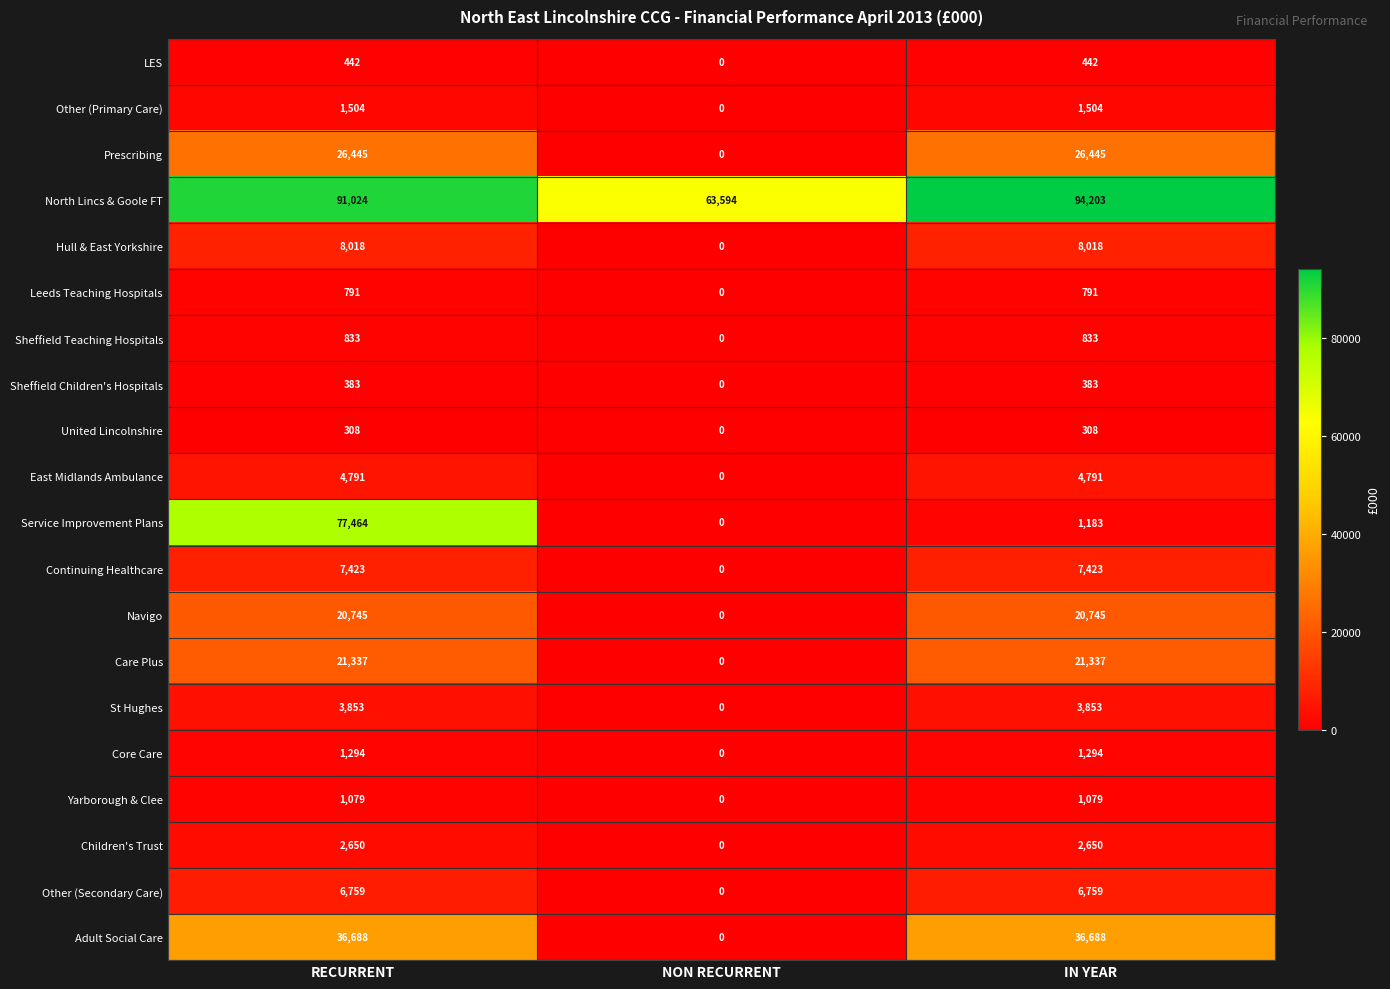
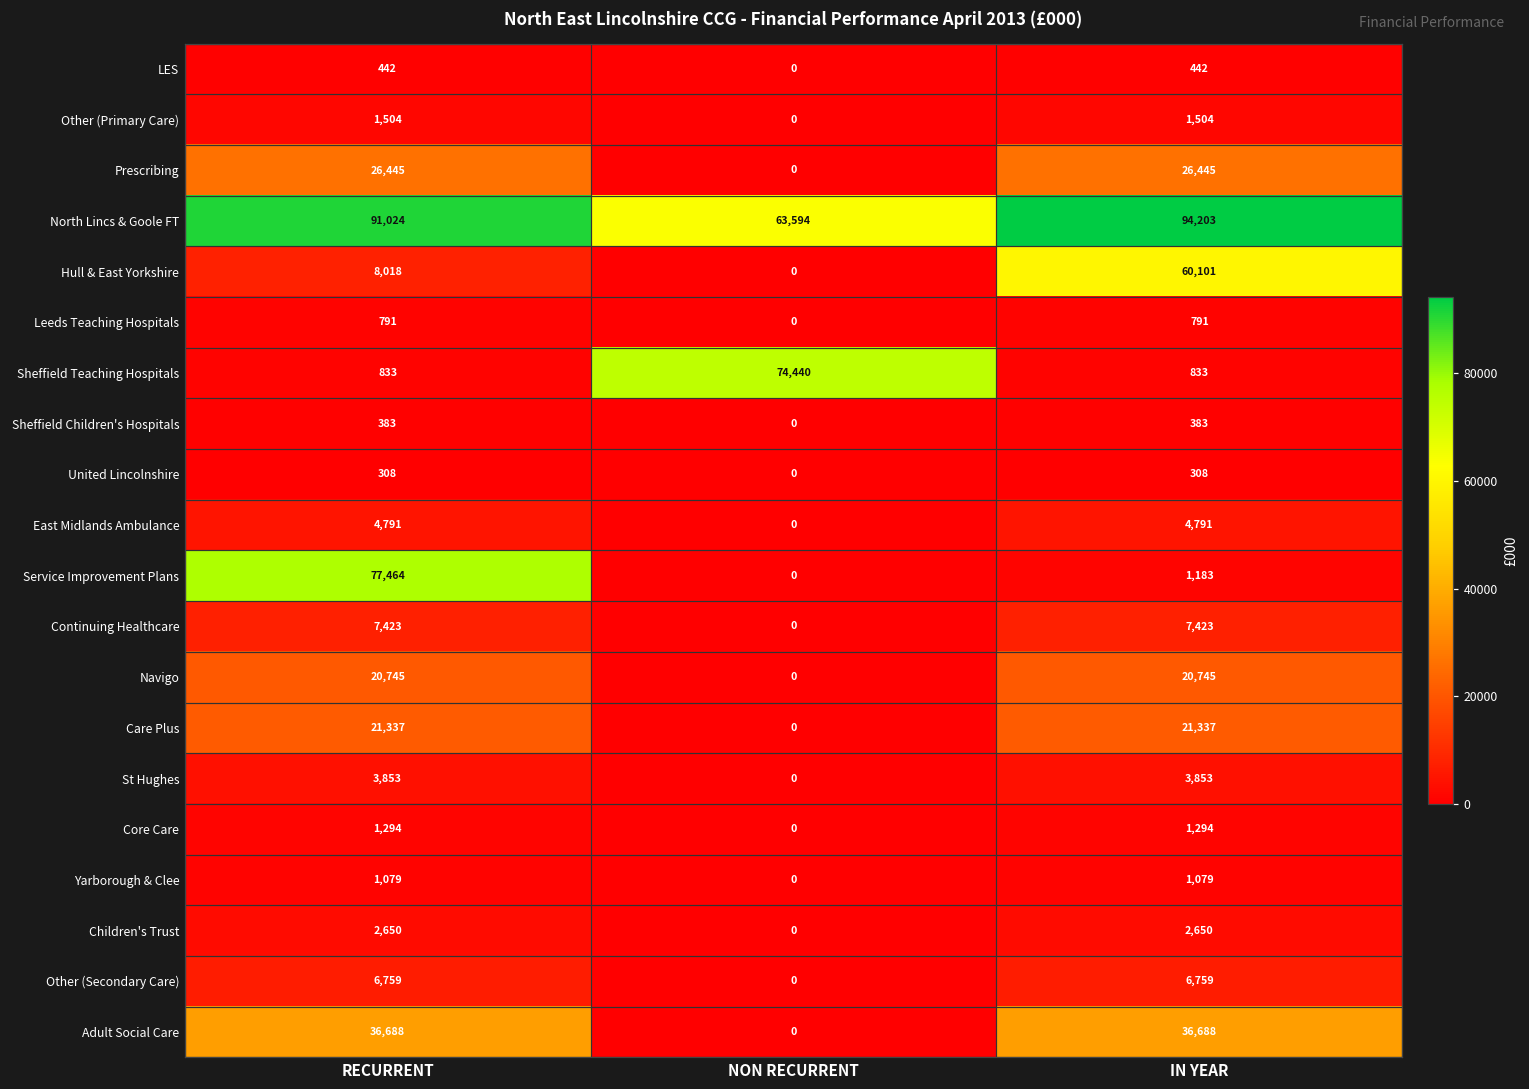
  {
    "LES": {
      "RECURRENT": "442",
      "NON RECURRENT": "0",
      "IN YEAR": "442"
    },
    "Other (Primary Care)": {
      "RECURRENT": "1,504",
      "NON RECURRENT": "0",
      "IN YEAR": "1,504"
    },
    "Prescribing": {
      "RECURRENT": "26,445",
      "NON RECURRENT": "0",
      "IN YEAR": "26,445"
    },
    "North Lincs & Goole FT": {
      "RECURRENT": "91,024",
      "NON RECURRENT": "63,594",
      "IN YEAR": "94,203"
    },
    "Hull & East Yorkshire": {
      "RECURRENT": "8,018",
      "NON RECURRENT": "0",
-     "IN YEAR": "8,018"
+     "IN YEAR": "60,101"
    },
    "Leeds Teaching Hospitals": {
      "RECURRENT": "791",
      "NON RECURRENT": "0",
      "IN YEAR": "791"
    },
    "Sheffield Teaching Hospitals": {
      "RECURRENT": "833",
-     "NON RECURRENT": "0",
+     "NON RECURRENT": "74,440",
      "IN YEAR": "833"
    },
    "Sheffield Children's Hospitals": {
      "RECURRENT": "383",
      "NON RECURRENT": "0",
      "IN YEAR": "383"
    },
    "United Lincolnshire": {
      "RECURRENT": "308",
      "NON RECURRENT": "0",
      "IN YEAR": "308"
    },
    "East Midlands Ambulance": {
      "RECURRENT": "4,791",
      "NON RECURRENT": "0",
      "IN YEAR": "4,791"
    },
    "Service Improvement Plans": {
      "RECURRENT": "77,464",
      "NON RECURRENT": "0",
      "IN YEAR": "1,183"
    },
    "Continuing Healthcare": {
      "RECURRENT": "7,423",
      "NON RECURRENT": "0",
      "IN YEAR": "7,423"
    },
    "Navigo": {
      "RECURRENT": "20,745",
      "NON RECURRENT": "0",
      "IN YEAR": "20,745"
    },
    "Care Plus": {
      "RECURRENT": "21,337",
      "NON RECURRENT": "0",
      "IN YEAR": "21,337"
    },
    "St Hughes": {
      "RECURRENT": "3,853",
      "NON RECURRENT": "0",
      "IN YEAR": "3,853"
    },
    "Core Care": {
      "RECURRENT": "1,294",
      "NON RECURRENT": "0",
      "IN YEAR": "1,294"
    },
    "Yarborough & Clee": {
      "RECURRENT": "1,079",
      "NON RECURRENT": "0",
      "IN YEAR": "1,079"
    },
    "Children's Trust": {
      "RECURRENT": "2,650",
      "NON RECURRENT": "0",
      "IN YEAR": "2,650"
    },
    "Other (Secondary Care)": {
      "RECURRENT": "6,759",
      "NON RECURRENT": "0",
      "IN YEAR": "6,759"
    },
    "Adult Social Care": {
      "RECURRENT": "36,688",
      "NON RECURRENT": "0",
      "IN YEAR": "36,688"
    }
  }
